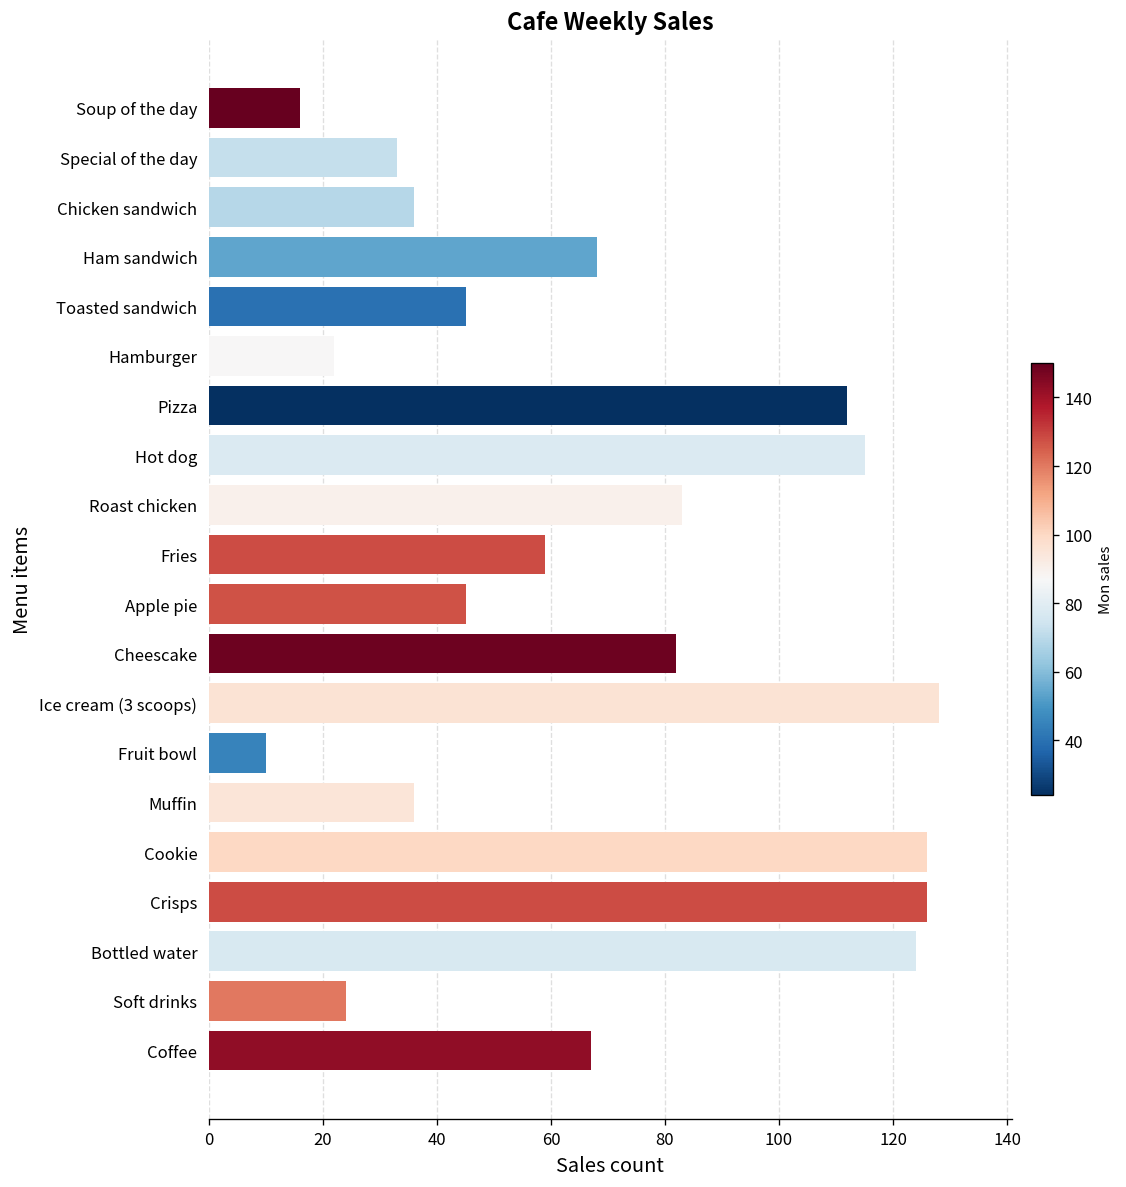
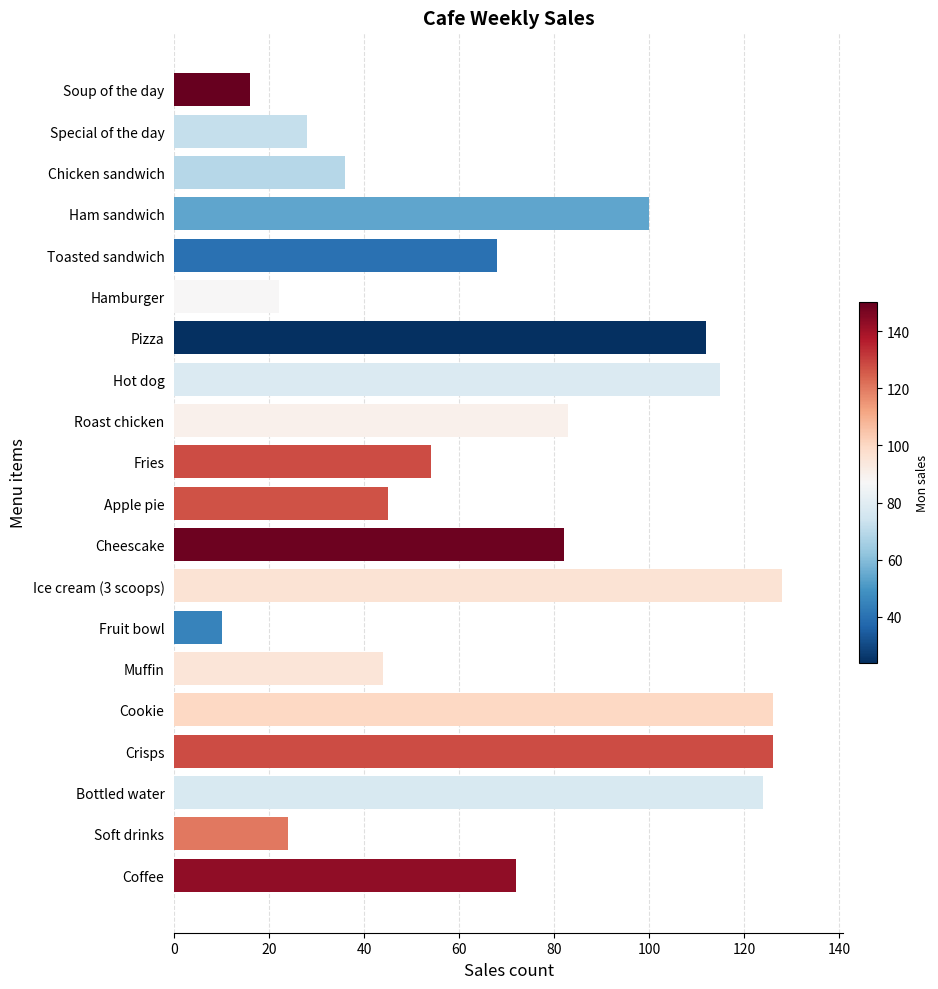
  {
    "Soup of the day": 16,
-   "Special of the day": 33,
+   "Special of the day": 28,
    "Chicken sandwich": 36,
-   "Ham sandwich": 68,
-   "Toasted sandwich": 45,
+   "Ham sandwich": 100,
+   "Toasted sandwich": 68,
    "Hamburger": 22,
    "Pizza": 112,
    "Hot dog": 115,
    "Roast chicken": 83,
-   "Fries": 59,
+   "Fries": 54,
    "Apple pie": 45,
    "Cheescake": 82,
    "Ice cream (3 scoops)": 128,
    "Fruit bowl": 10,
-   "Muffin": 36,
+   "Muffin": 44,
    "Cookie": 126,
    "Crisps": 126,
    "Bottled water": 124,
    "Soft drinks": 24,
-   "Coffee": 67
+   "Coffee": 72
  }
